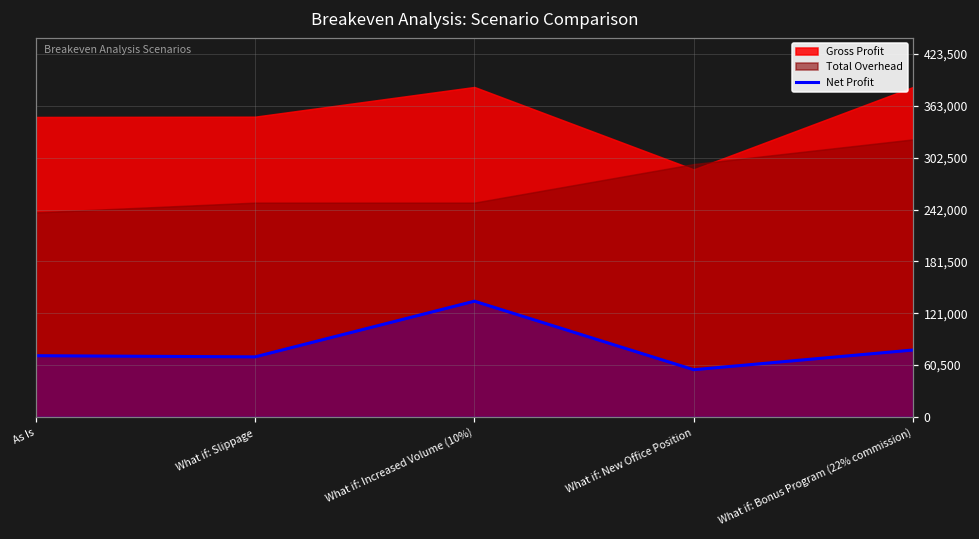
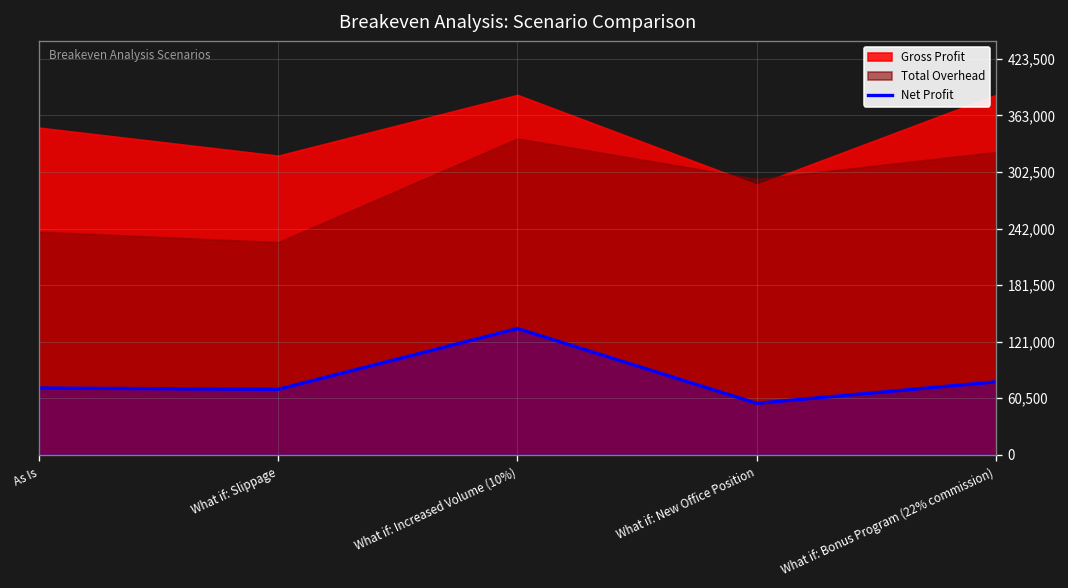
  {
    "Gross Profit": {
      "As Is": "350,000",
-     "What if: Slippage": "350,000",
+     "What if: Slippage": "320,000",
      "What if: Increased Volume (10%)": "390,000",
      "What if: New Office Position": "290,000",
      "What if: Bonus Program (22% commission)": "390,000"
    },
    "Total Overhead": {
      "As Is": "240,000",
-     "What if: Slippage": "250,000",
-     "What if: Increased Volume (10%)": "250,000",
+     "What if: Slippage": "230,000",
+     "What if: Increased Volume (10%)": "340,000",
      "What if: New Office Position": "300,000",
      "What if: Bonus Program (22% commission)": "320,000"
    },
    "Net Profit": {
      "As Is": "70,000",
      "What if: Slippage": "70,000",
      "What if: Increased Volume (10%)": "140,000",
      "What if: New Office Position": "60,000",
      "What if: Bonus Program (22% commission)": "80,000"
    }
  }
